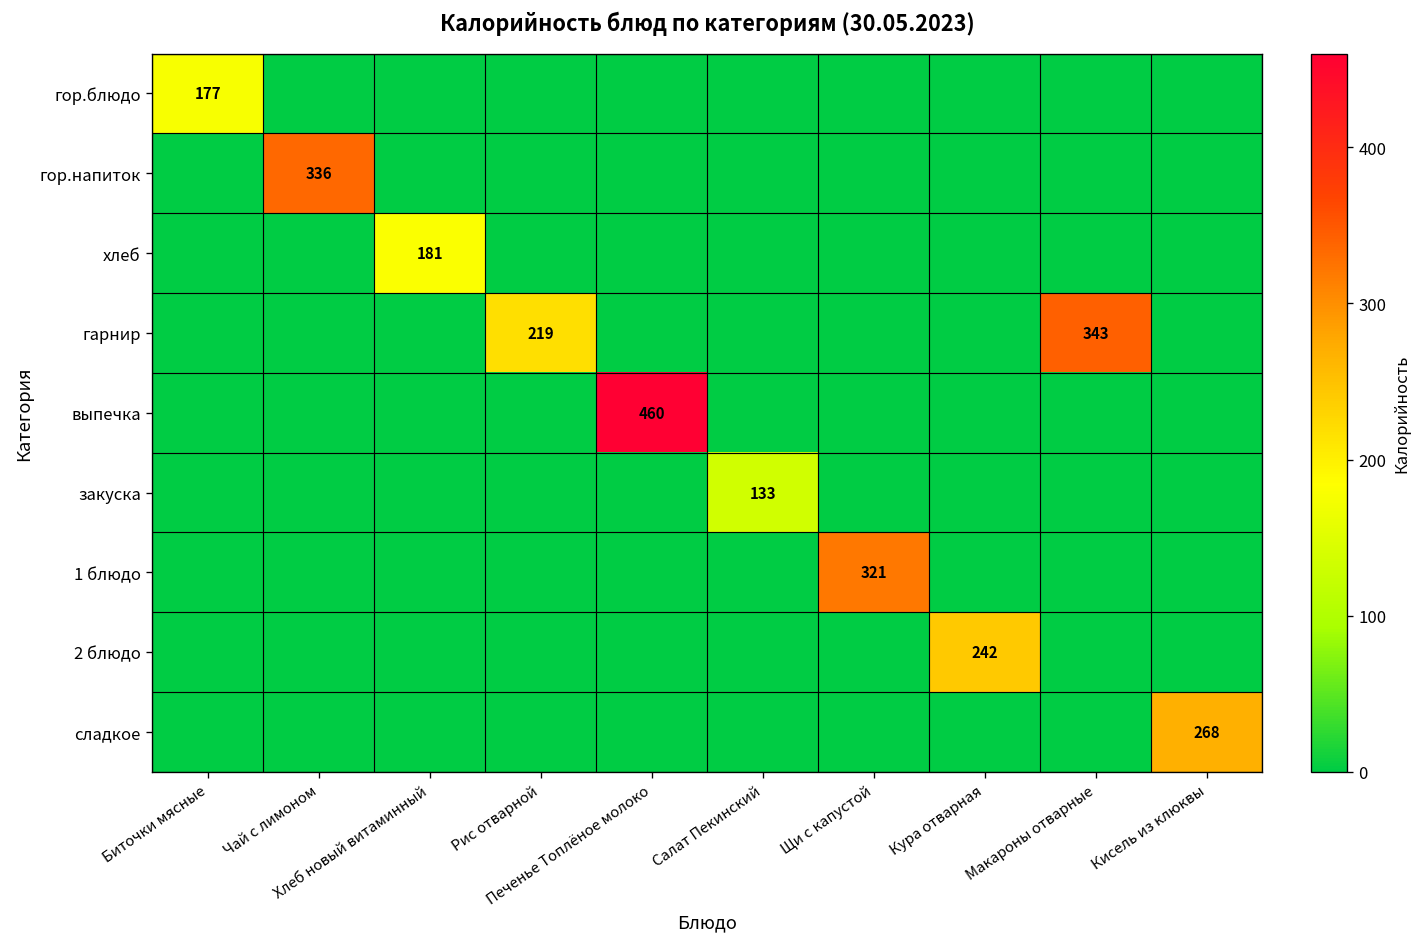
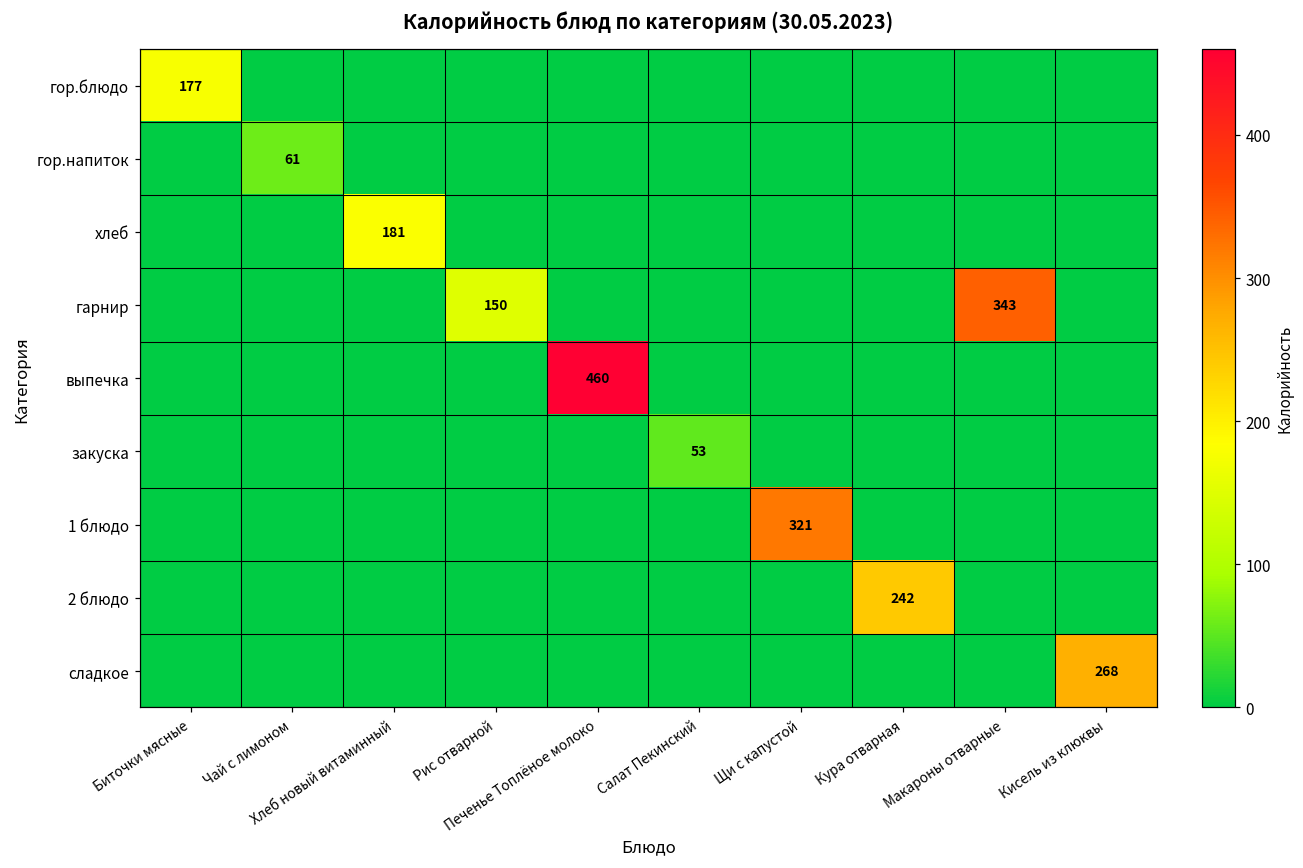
  {
    "гор.блюдо": {
      "Биточки мясные": 177
    },
    "гор.напиток": {
-     "Чай с лимоном": 336
+     "Чай с лимоном": 61
    },
    "хлеб": {
      "Хлеб новый витаминный": 181
    },
    "гарнир": {
-     "Рис отварной": 219,
+     "Рис отварной": 150,
      "Макароны отварные": 343
    },
    "выпечка": {
      "Печенье Топлёное молоко": 460
    },
    "закуска": {
-     "Салат Пекинский": 133
+     "Салат Пекинский": 53
    },
    "1 блюдо": {
      "Щи с капустой": 321
    },
    "2 блюдо": {
      "Кура отварная": 242
    },
    "сладкое": {
      "Кисель из клюквы": 268
    }
  }
